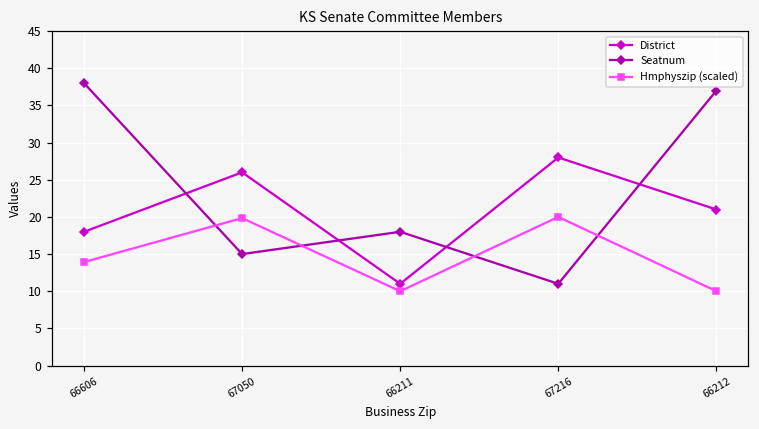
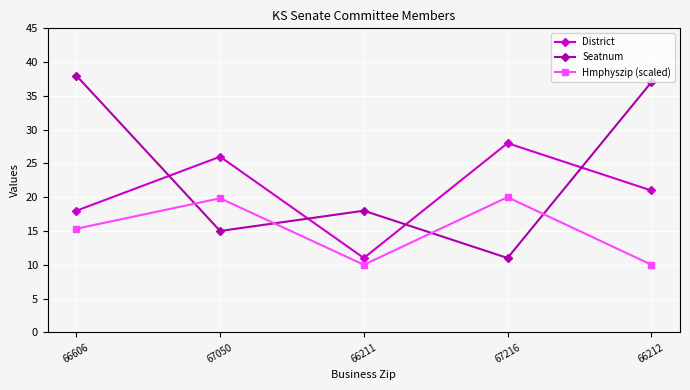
  {
    "Hmphyszip (scaled)": {
-     "66606": 14,
+     "66606": 15,
      "67050": 20,
      "66211": 10,
      "67216": 20,
      "66212": 10
    }
  }
